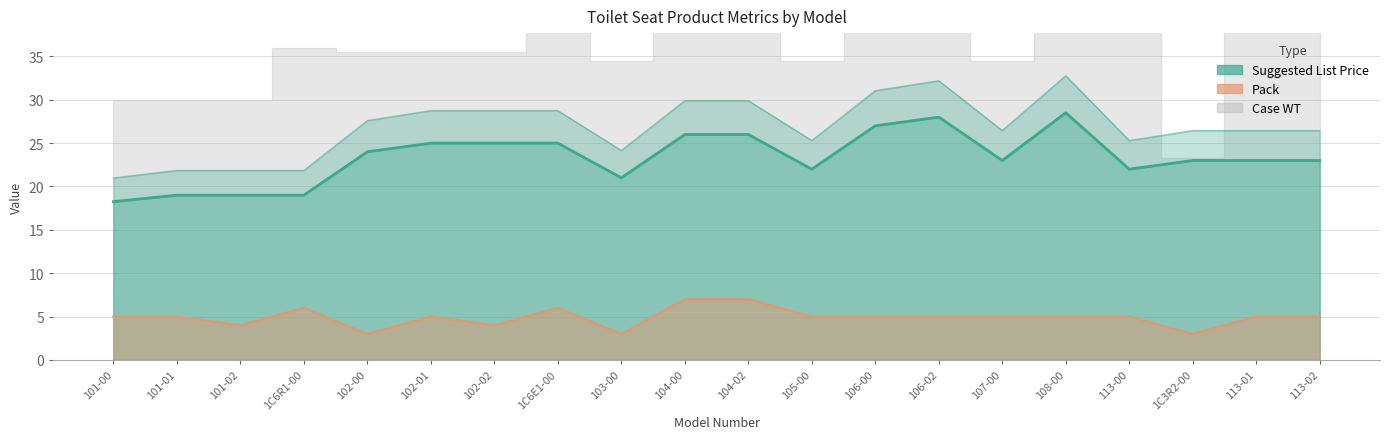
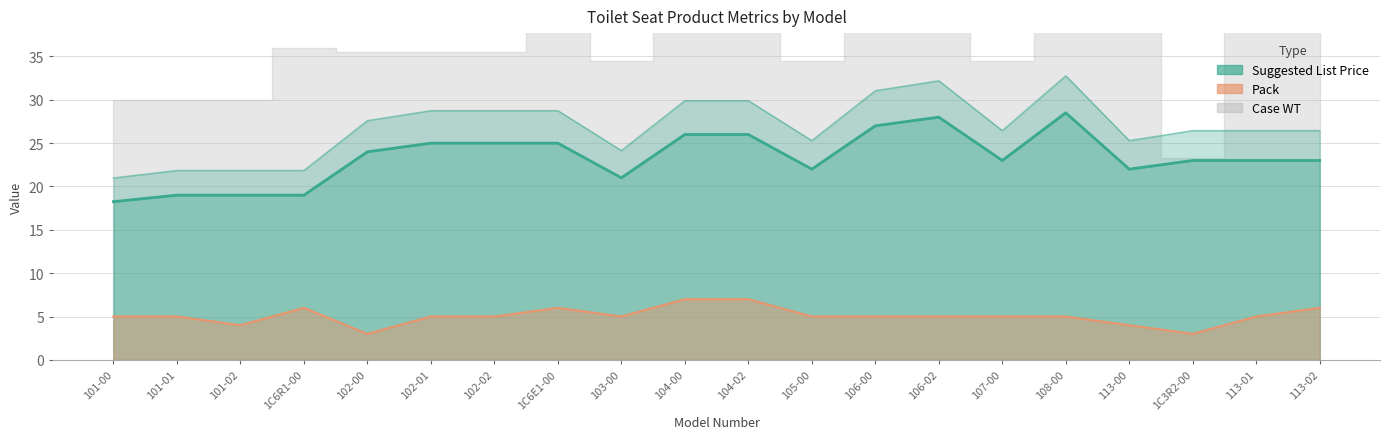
  {
    "Pack": {
      "101-00": 5,
      "101-01": 5,
      "101-02": 4,
      "1C6R1-00": 6,
      "102-00": 3,
      "102-01": 5,
-     "102-02": 4,
+     "102-02": 5,
      "1C6E1-00": 6,
-     "103-00": 3,
+     "103-00": 5,
      "104-00": 7,
      "104-02": 7,
      "105-00": 5,
      "106-00": 5,
      "106-02": 5,
      "107-00": 5,
      "108-00": 5,
-     "113-00": 5,
+     "113-00": 4,
      "1C3R2-00": 3,
      "113-01": 5,
-     "113-02": 5
+     "113-02": 6
    }
  }
